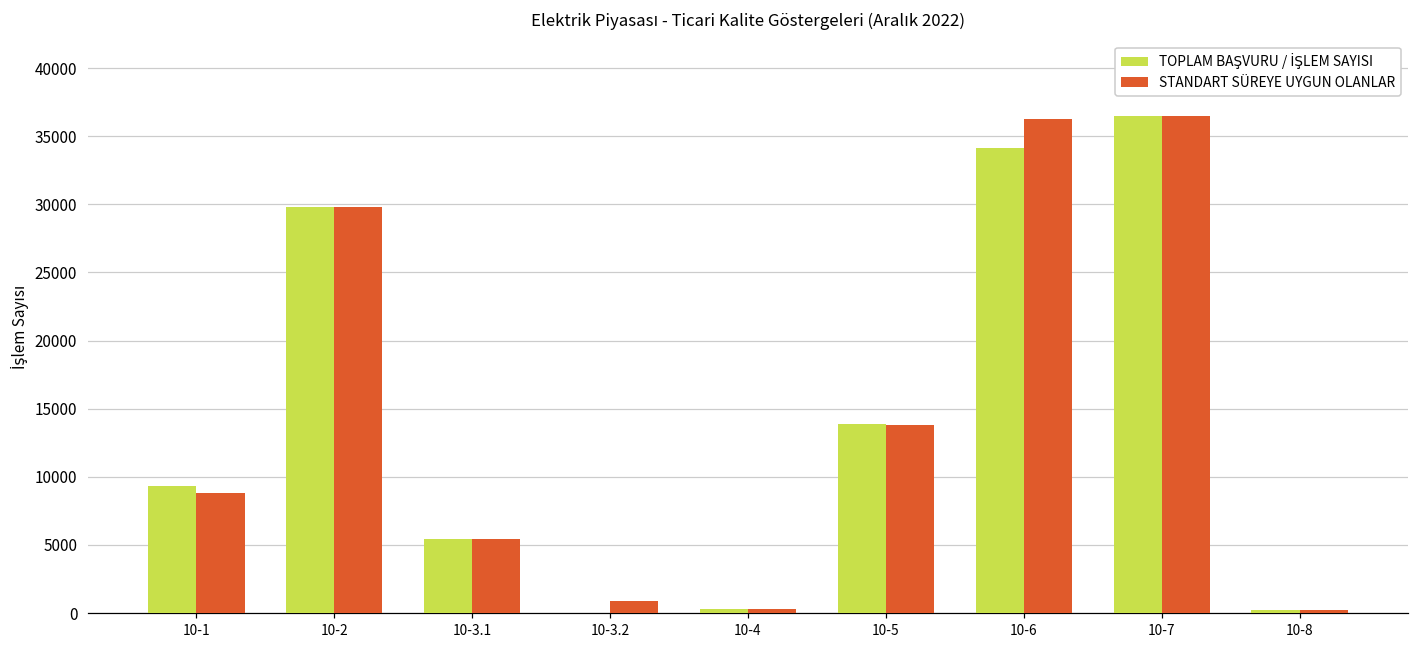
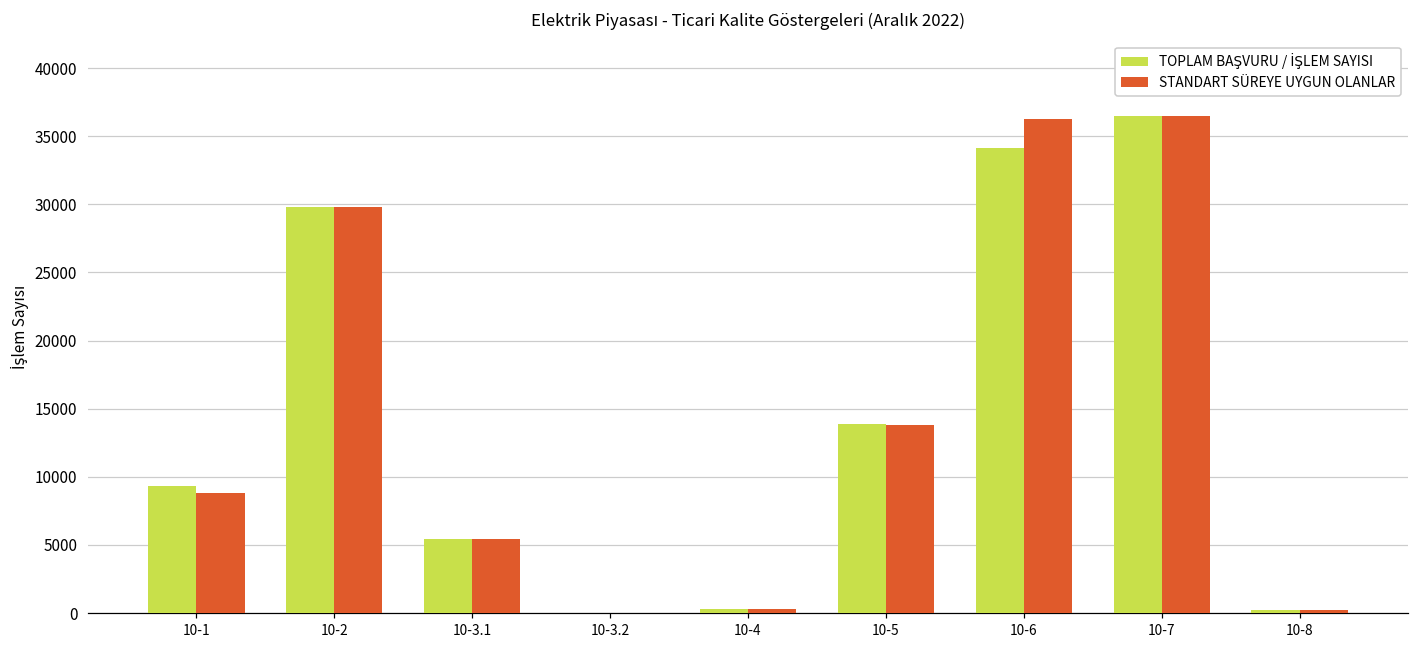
  {
    "TOPLAM BAŞVURU / İŞLEM SAYISI": {
      "10-1": 9400,
      "10-2": 29800,
      "10-3.1": 5500,
      "10-4": 300,
      "10-5": 13900,
      "10-6": 34200,
      "10-7": 36500,
      "10-8": 300
    },
    "STANDART SÜREYE UYGUN OLANLAR": {
      "10-1": 8800,
      "10-2": 29800,
      "10-3.1": 5400,
-     "10-3.2": 900,
+     "10-3.2": 0,
      "10-4": 300,
      "10-5": 13800,
      "10-6": 36200,
      "10-7": 36500,
      "10-8": 300
    }
  }
